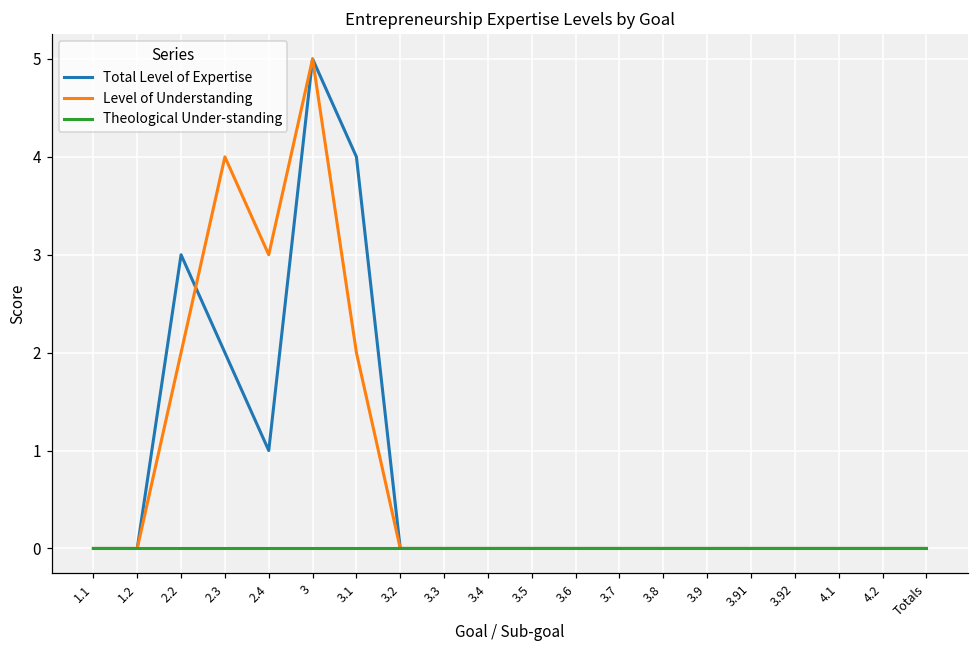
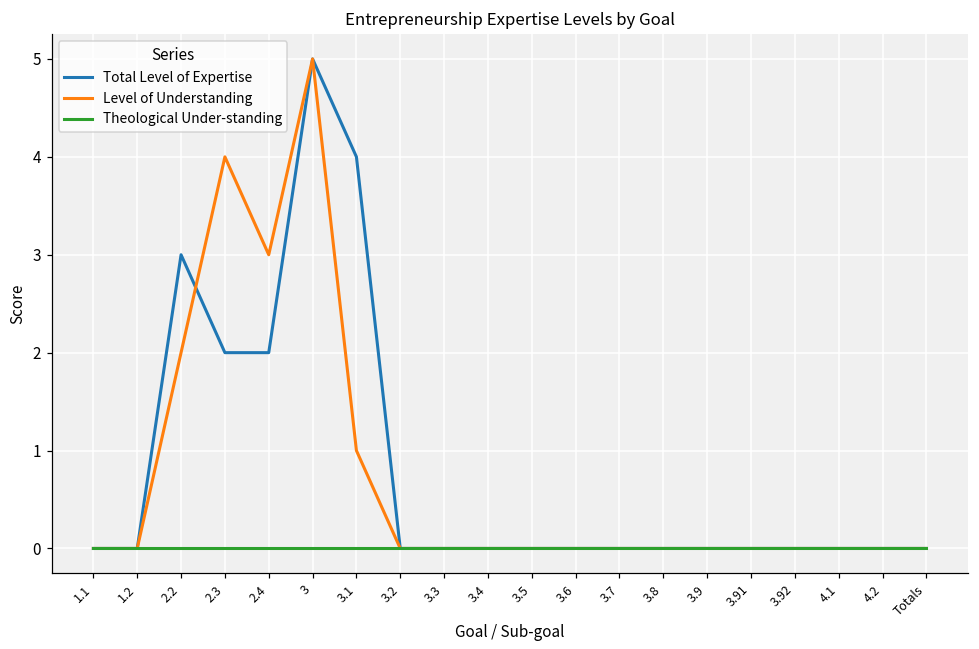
  {
    "Total Level of Expertise": {
      "2.2": 3,
      "2.3": 2,
-     "2.4": 1,
+     "2.4": 2,
      "3.1": 4
    },
    "Level of Understanding": {
      "2.2": 2,
      "2.3": 4,
      "2.4": 3,
-     "3.1": 2
+     "3.1": 1
    },
    "Theological Under-standing": {
      "2.2": 0,
      "2.3": 0,
      "2.4": 0,
      "3": 0,
      "3.1": 0
    }
  }
